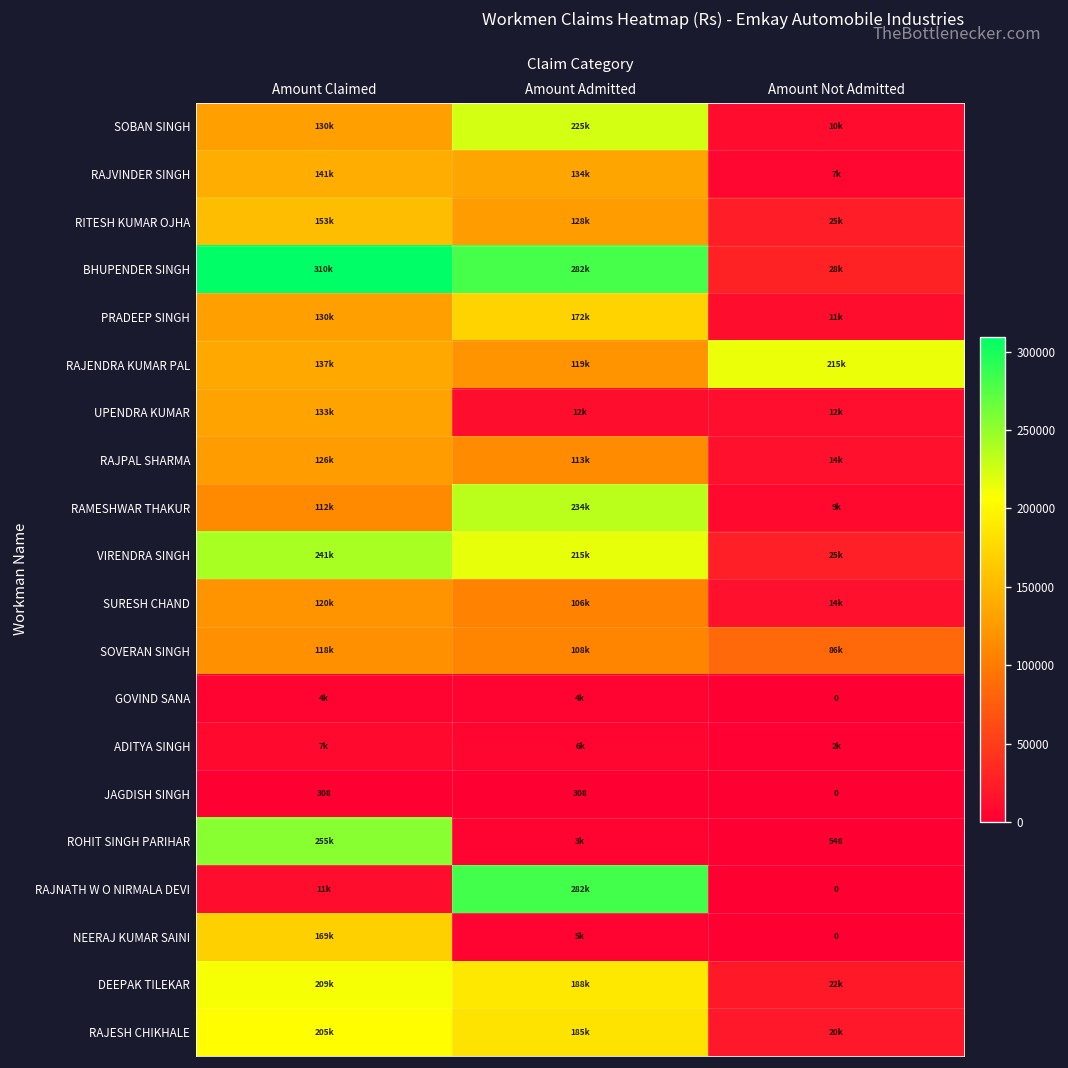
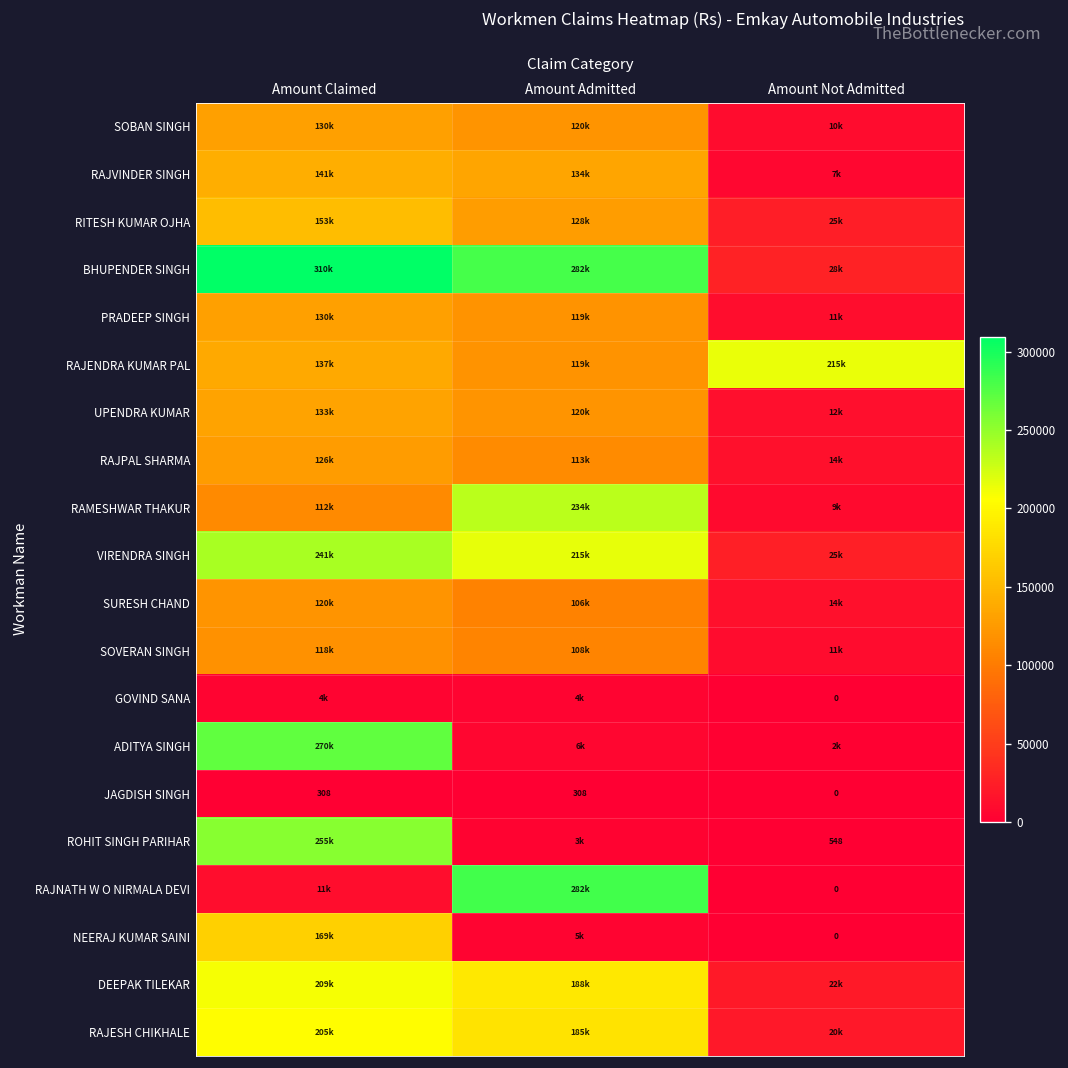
  {
    "SOBAN SINGH": {
      "Amount Claimed": "130k",
-     "Amount Admitted": "225k",
+     "Amount Admitted": "120k",
      "Amount Not Admitted": "10k"
    },
    "RAJVINDER SINGH": {
      "Amount Claimed": "141k",
      "Amount Admitted": "134k",
      "Amount Not Admitted": "7k"
    },
    "RITESH KUMAR OJHA": {
      "Amount Claimed": "153k",
      "Amount Admitted": "128k",
      "Amount Not Admitted": "25k"
    },
    "BHUPENDER SINGH": {
      "Amount Claimed": "310k",
      "Amount Admitted": "282k",
      "Amount Not Admitted": "28k"
    },
    "PRADEEP SINGH": {
      "Amount Claimed": "130k",
-     "Amount Admitted": "172k",
+     "Amount Admitted": "119k",
      "Amount Not Admitted": "11k"
    },
    "RAJENDRA KUMAR PAL": {
      "Amount Claimed": "137k",
      "Amount Admitted": "119k",
      "Amount Not Admitted": "215k"
    },
    "UPENDRA KUMAR": {
      "Amount Claimed": "133k",
-     "Amount Admitted": "12k",
+     "Amount Admitted": "120k",
      "Amount Not Admitted": "12k"
    },
    "RAJPAL SHARMA": {
      "Amount Claimed": "126k",
      "Amount Admitted": "113k",
      "Amount Not Admitted": "14k"
    },
    "RAMESHWAR THAKUR": {
      "Amount Claimed": "112k",
      "Amount Admitted": "234k",
      "Amount Not Admitted": "9k"
    },
    "VIRENDRA SINGH": {
      "Amount Claimed": "241k",
      "Amount Admitted": "215k",
      "Amount Not Admitted": "25k"
    },
    "SURESH CHAND": {
      "Amount Claimed": "120k",
      "Amount Admitted": "106k",
      "Amount Not Admitted": "14k"
    },
    "SOVERAN SINGH": {
      "Amount Claimed": "118k",
      "Amount Admitted": "108k",
-     "Amount Not Admitted": "86k"
+     "Amount Not Admitted": "11k"
    },
    "GOVIND SANA": {
      "Amount Claimed": "4k",
      "Amount Admitted": "4k",
      "Amount Not Admitted": "0"
    },
    "ADITYA SINGH": {
-     "Amount Claimed": "7k",
+     "Amount Claimed": "270k",
      "Amount Admitted": "6k",
      "Amount Not Admitted": "2k"
    },
    "JAGDISH SINGH": {
      "Amount Claimed": "308",
      "Amount Admitted": "308",
      "Amount Not Admitted": "0"
    },
    "ROHIT SINGH PARIHAR": {
      "Amount Claimed": "255k",
      "Amount Admitted": "3k",
      "Amount Not Admitted": "548"
    },
    "RAJNATH W O NIRMALA DEVI": {
      "Amount Claimed": "11k",
      "Amount Admitted": "282k",
      "Amount Not Admitted": "0"
    },
    "NEERAJ KUMAR SAINI": {
      "Amount Claimed": "169k",
      "Amount Admitted": "5k",
      "Amount Not Admitted": "0"
    },
    "DEEPAK TILEKAR": {
      "Amount Claimed": "209k",
      "Amount Admitted": "188k",
      "Amount Not Admitted": "22k"
    },
    "RAJESH CHIKHALE": {
      "Amount Claimed": "205k",
      "Amount Admitted": "185k",
      "Amount Not Admitted": "20k"
    }
  }
